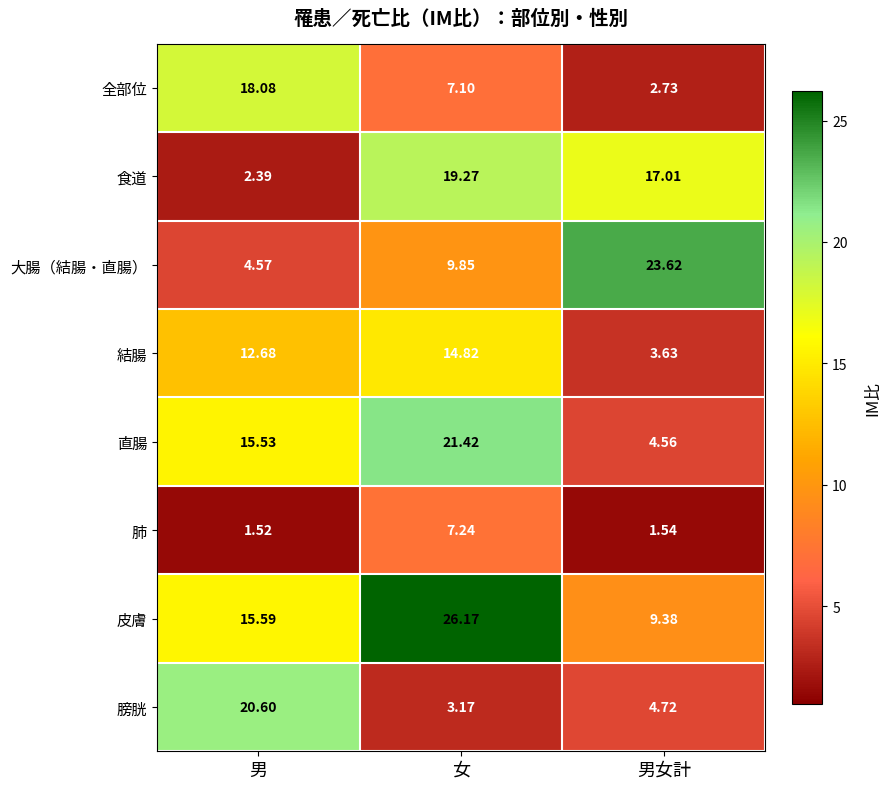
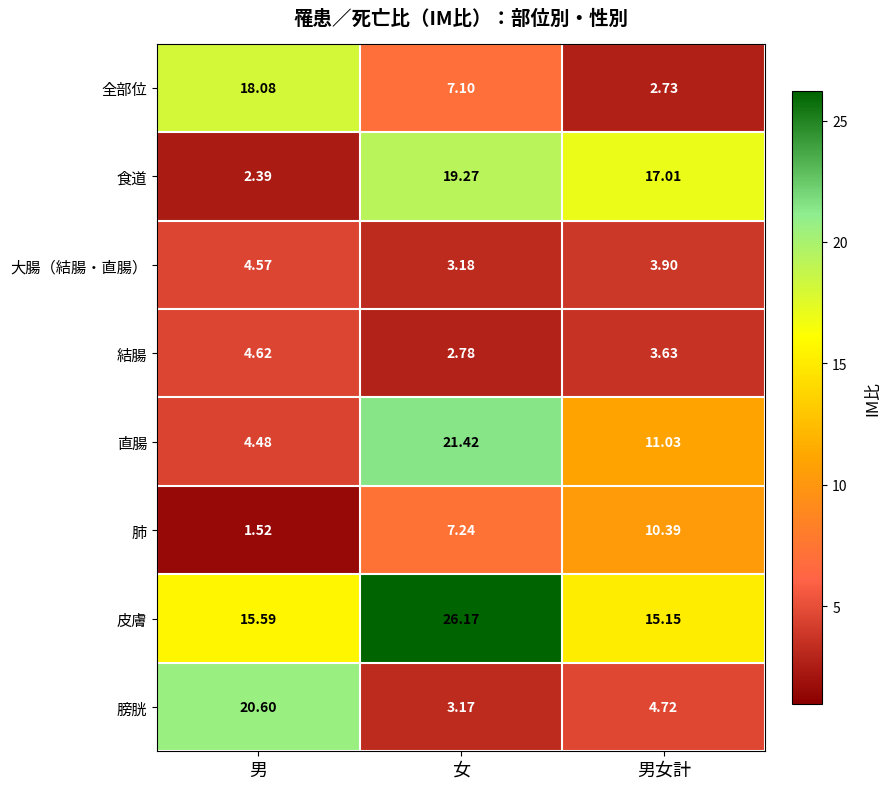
  {
    "全部位": {
      "男": 18.08,
      "女": 7.10,
      "男女計": 2.73
    },
    "食道": {
      "男": 2.39,
      "女": 19.27,
      "男女計": 17.01
    },
    "大腸（結腸・直腸）": {
      "男": 4.57,
-     "女": 9.85,
-     "男女計": 23.62
+     "女": 3.18,
+     "男女計": 3.90
    },
    "結腸": {
-     "男": 12.68,
-     "女": 14.82,
+     "男": 4.62,
+     "女": 2.78,
      "男女計": 3.63
    },
    "直腸": {
-     "男": 15.53,
+     "男": 4.48,
      "女": 21.42,
-     "男女計": 4.56
+     "男女計": 11.03
    },
    "肺": {
      "男": 1.52,
      "女": 7.24,
-     "男女計": 1.54
+     "男女計": 10.39
    },
    "皮膚": {
      "男": 15.59,
      "女": 26.17,
-     "男女計": 9.38
+     "男女計": 15.15
    },
    "膀胱": {
      "男": 20.60,
      "女": 3.17,
      "男女計": 4.72
    }
  }
